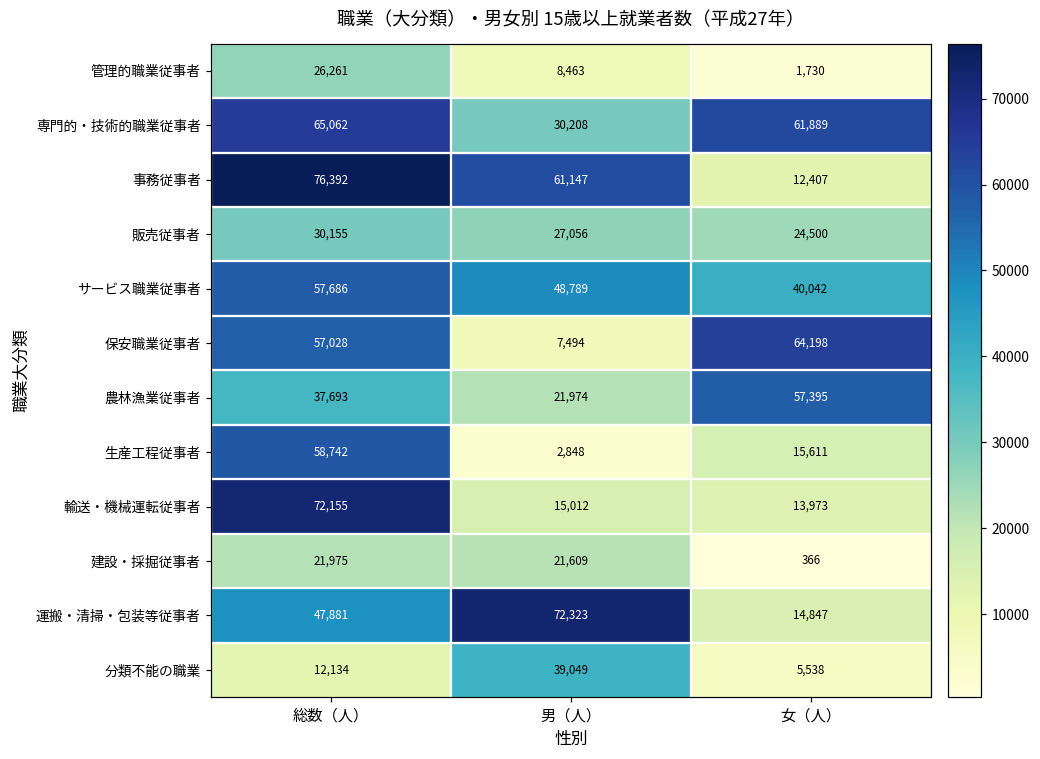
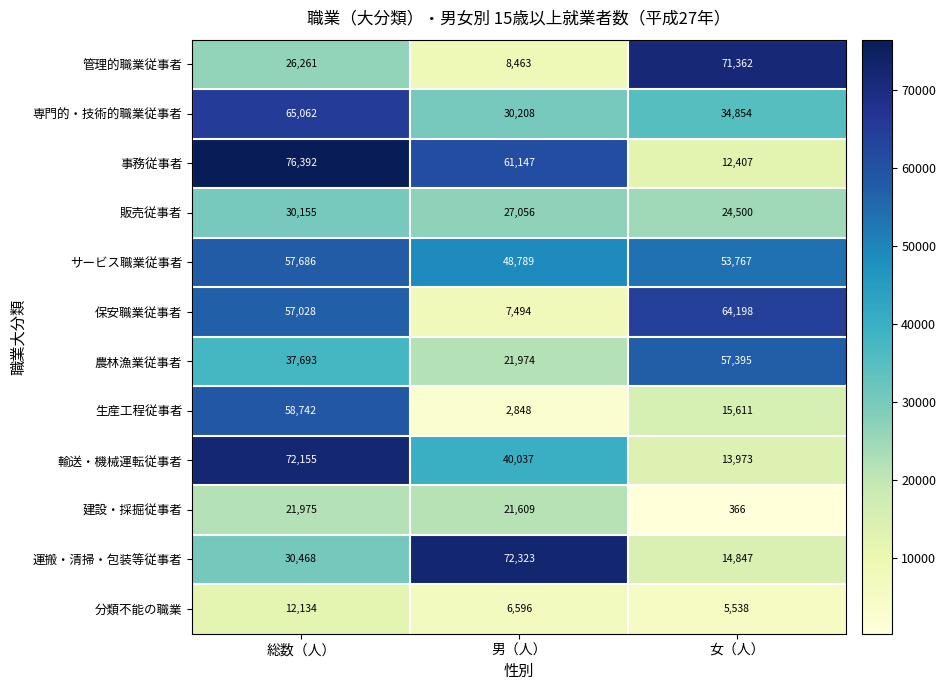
  {
    "管理的職業従事者": {
      "総数（人）": "26,261",
      "男（人）": "8,463",
-     "女（人）": "1,730"
+     "女（人）": "71,362"
    },
    "専門的・技術的職業従事者": {
      "総数（人）": "65,062",
      "男（人）": "30,208",
-     "女（人）": "61,889"
+     "女（人）": "34,854"
    },
    "事務従事者": {
      "総数（人）": "76,392",
      "男（人）": "61,147",
      "女（人）": "12,407"
    },
    "販売従事者": {
      "総数（人）": "30,155",
      "男（人）": "27,056",
      "女（人）": "24,500"
    },
    "サービス職業従事者": {
      "総数（人）": "57,686",
      "男（人）": "48,789",
-     "女（人）": "40,042"
+     "女（人）": "53,767"
    },
    "保安職業従事者": {
      "総数（人）": "57,028",
      "男（人）": "7,494",
      "女（人）": "64,198"
    },
    "農林漁業従事者": {
      "総数（人）": "37,693",
      "男（人）": "21,974",
      "女（人）": "57,395"
    },
    "生産工程従事者": {
      "総数（人）": "58,742",
      "男（人）": "2,848",
      "女（人）": "15,611"
    },
    "輸送・機械運転従事者": {
      "総数（人）": "72,155",
-     "男（人）": "15,012",
+     "男（人）": "40,037",
      "女（人）": "13,973"
    },
    "建設・採掘従事者": {
      "総数（人）": "21,975",
      "男（人）": "21,609",
      "女（人）": "366"
    },
    "運搬・清掃・包装等従事者": {
-     "総数（人）": "47,881",
+     "総数（人）": "30,468",
      "男（人）": "72,323",
      "女（人）": "14,847"
    },
    "分類不能の職業": {
      "総数（人）": "12,134",
-     "男（人）": "39,049",
+     "男（人）": "6,596",
      "女（人）": "5,538"
    }
  }
